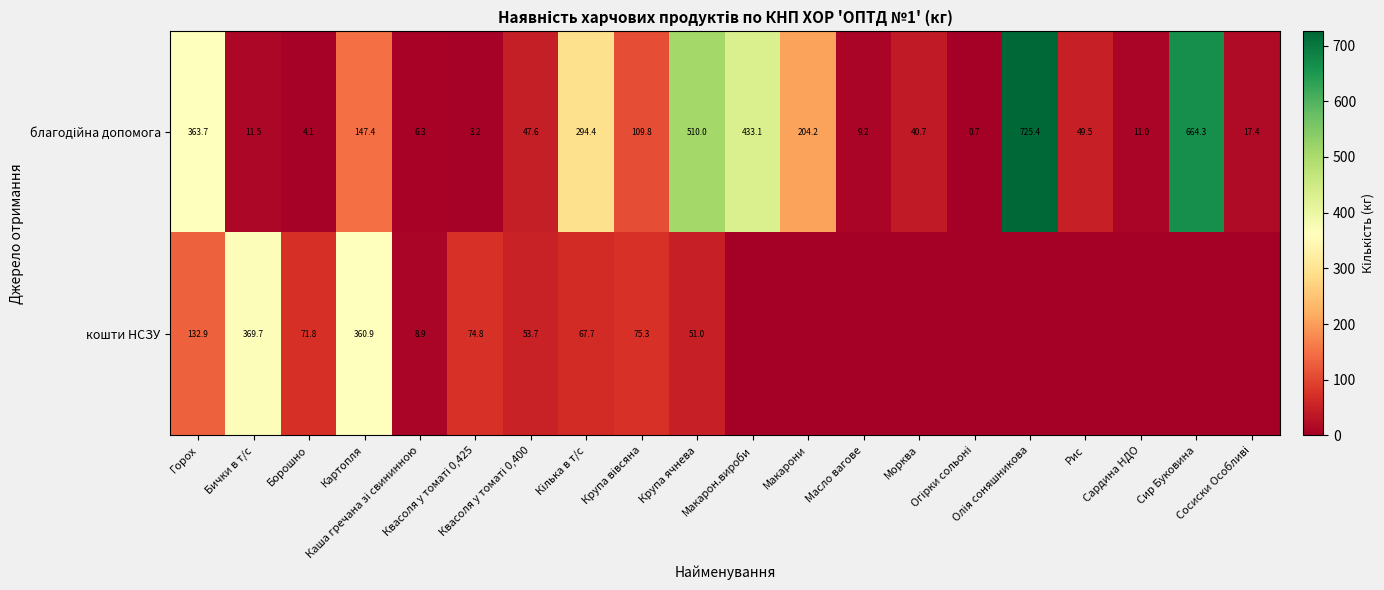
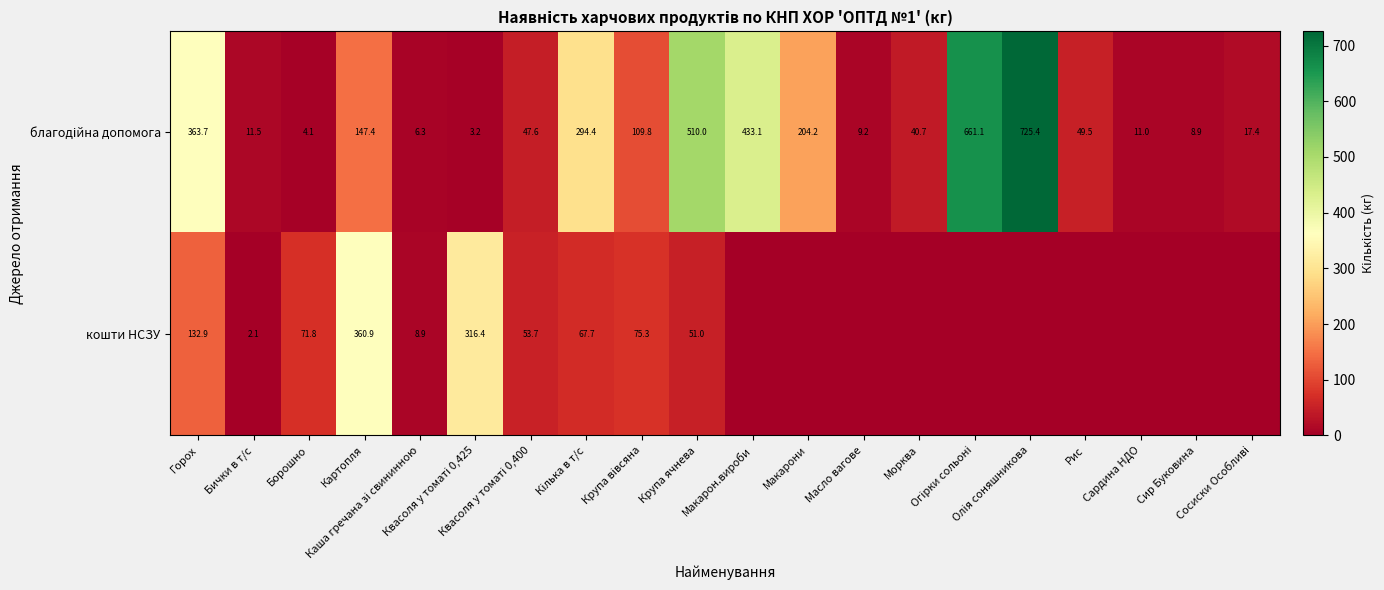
  {
    "благодійна допомога": {
      "Горох": 363.7,
      "Бички в т/с": 11.5,
      "Борошно": 4.1,
      "Картопля": 147.4,
      "Каша гречана зі свининною": 6.3,
      "Квасоля у томаті 0,425": 3.2,
      "Квасоля у томаті 0,400": 47.6,
      "Кілька в т/с": 294.4,
      "Крупа вівсяна": 109.8,
      "Крупа ячнева": 510.0,
      "Макарон.вироби": 433.1,
      "Макарони": 204.2,
      "Масло вагове": 9.2,
      "Морква": 40.7,
-     "Огірки сольоні": 0.7,
+     "Огірки сольоні": 661.1,
      "Олія соняшникова": 725.4,
      "Рис": 49.5,
      "Сардина НДО": 11.0,
-     "Сир Буковина": 664.3,
+     "Сир Буковина": 8.9,
      "Сосиски Особливі": 17.4
    },
    "кошти НСЗУ": {
      "Горох": 132.9,
-     "Бички в т/с": 369.7,
+     "Бички в т/с": 2.1,
      "Борошно": 71.8,
      "Картопля": 360.9,
      "Каша гречана зі свининною": 8.9,
-     "Квасоля у томаті 0,425": 74.8,
+     "Квасоля у томаті 0,425": 316.4,
      "Квасоля у томаті 0,400": 53.7,
      "Кілька в т/с": 67.7,
      "Крупа вівсяна": 75.3,
      "Крупа ячнева": 51.0
    }
  }
